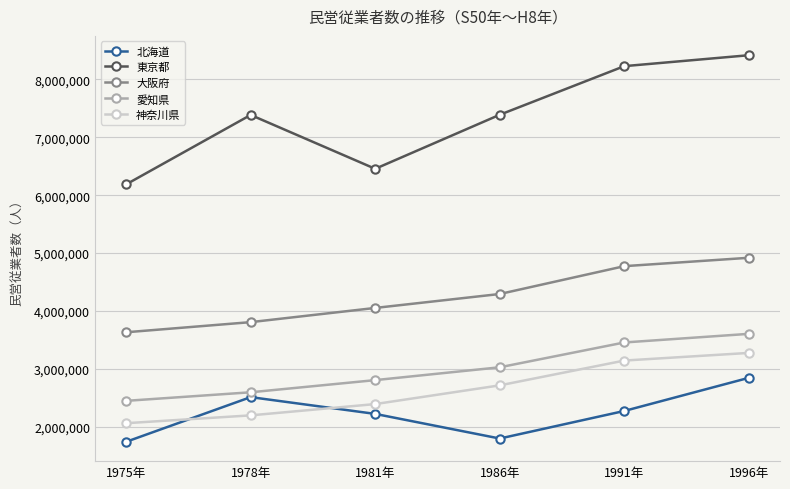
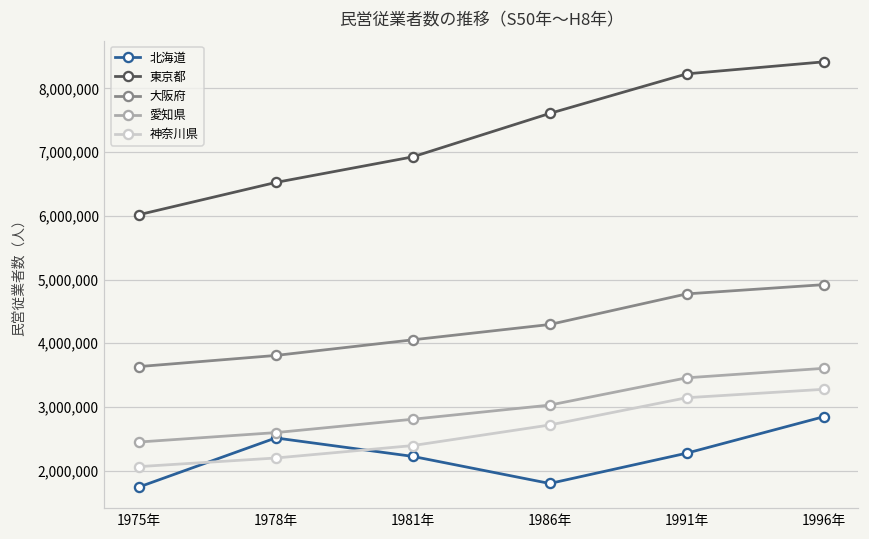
  {
    "北海道": {
      "1975年": "1,700,000",
      "1978年": "2,500,000",
      "1981年": "2,200,000",
      "1986年": "1,800,000",
      "1991年": "2,300,000",
      "1996年": "2,800,000"
    },
    "東京都": {
-     "1975年": "6,200,000",
-     "1978年": "7,400,000",
-     "1981年": "6,500,000",
-     "1986年": "7,400,000",
+     "1975年": "6,000,000",
+     "1978年": "6,500,000",
+     "1981年": "6,900,000",
+     "1986年": "7,600,000",
      "1991年": "8,200,000",
      "1996年": "8,400,000"
    }
  }
